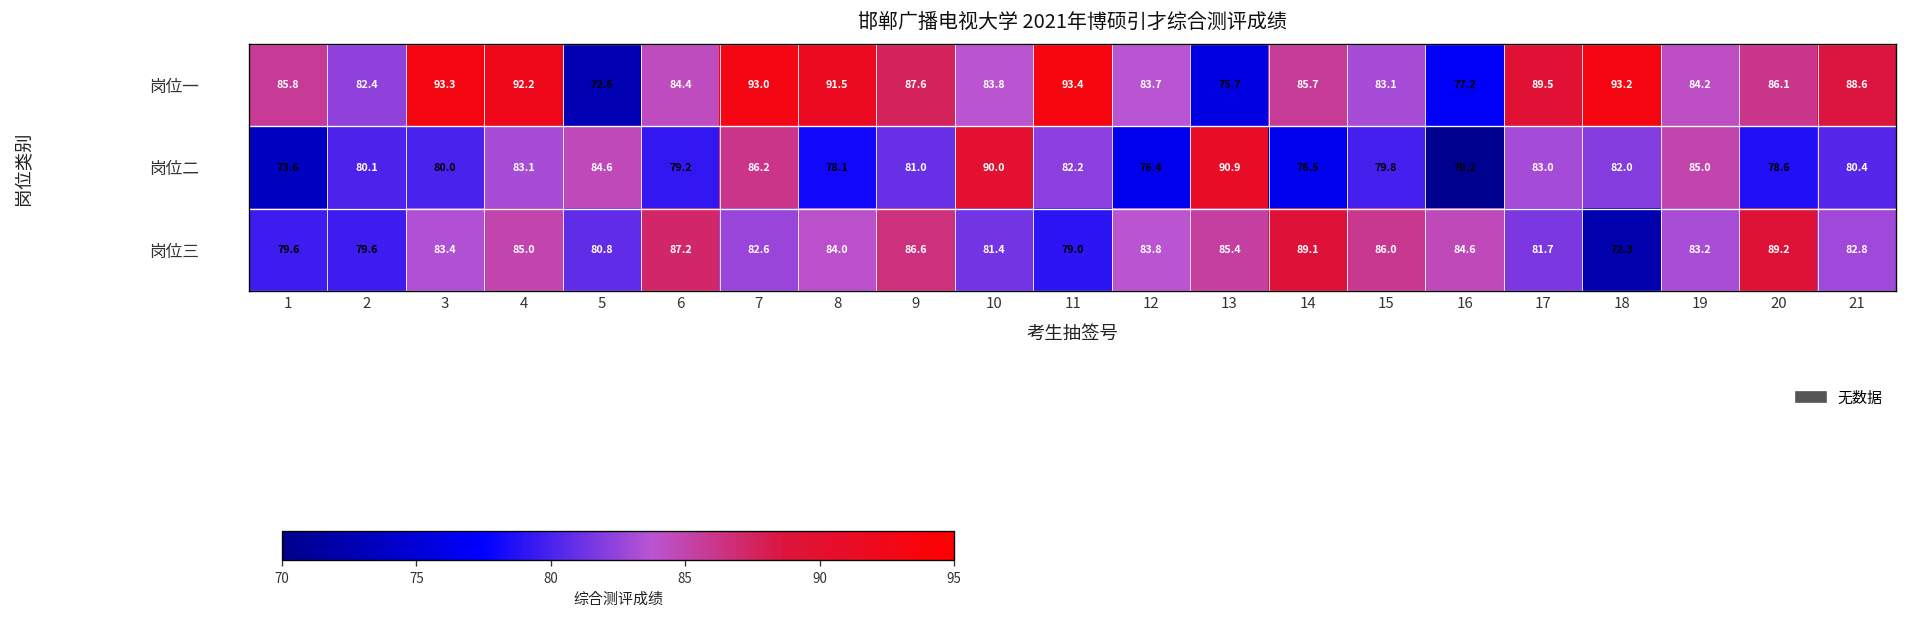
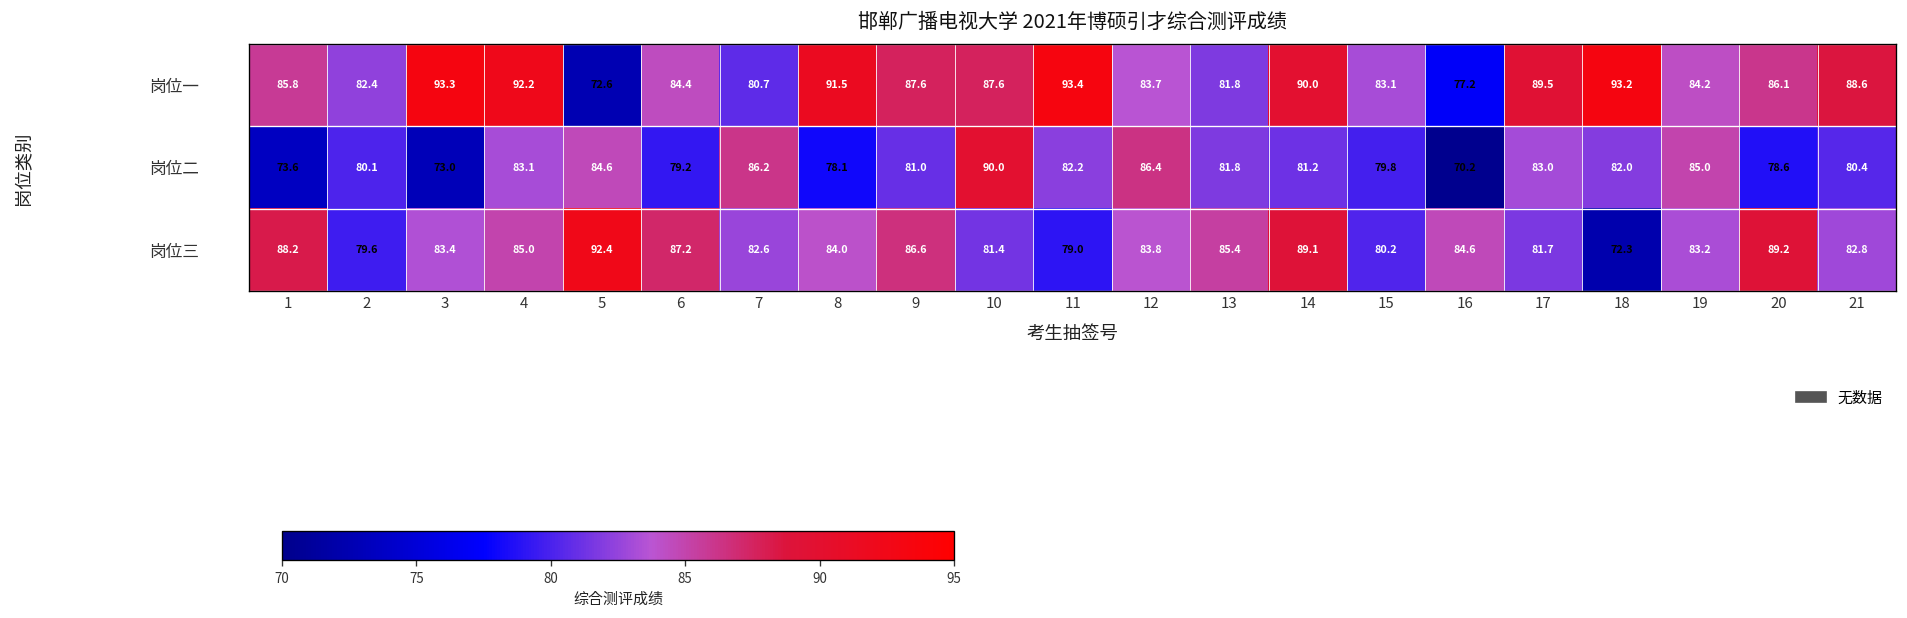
  {
    "岗位一": {
      "1": 85.8,
      "2": 82.4,
      "3": 93.3,
      "4": 92.2,
      "5": 72.6,
      "6": 84.4,
-     "7": 93.0,
+     "7": 80.7,
      "8": 91.5,
      "9": 87.6,
-     "10": 83.8,
+     "10": 87.6,
      "11": 93.4,
      "12": 83.7,
-     "13": 75.7,
-     "14": 85.7,
+     "13": 81.8,
+     "14": 90.0,
      "15": 83.1,
      "16": 77.2,
      "17": 89.5,
      "18": 93.2,
      "19": 84.2,
      "20": 86.1,
      "21": 88.6
    },
    "岗位二": {
      "1": 73.6,
      "2": 80.1,
-     "3": 80.0,
+     "3": 73.0,
      "4": 83.1,
      "5": 84.6,
      "6": 79.2,
      "7": 86.2,
      "8": 78.1,
      "9": 81.0,
      "10": 90.0,
      "11": 82.2,
-     "12": 76.4,
-     "13": 90.9,
-     "14": 76.5,
+     "12": 86.4,
+     "13": 81.8,
+     "14": 81.2,
      "15": 79.8,
      "16": 70.2,
      "17": 83.0,
      "18": 82.0,
      "19": 85.0,
      "20": 78.6,
      "21": 80.4
    },
    "岗位三": {
-     "1": 79.6,
+     "1": 88.2,
      "2": 79.6,
      "3": 83.4,
      "4": 85.0,
-     "5": 80.8,
+     "5": 92.4,
      "6": 87.2,
      "7": 82.6,
      "8": 84.0,
      "9": 86.6,
      "10": 81.4,
      "11": 79.0,
      "12": 83.8,
      "13": 85.4,
      "14": 89.1,
-     "15": 86.0,
+     "15": 80.2,
      "16": 84.6,
      "17": 81.7,
      "18": 72.3,
      "19": 83.2,
      "20": 89.2,
      "21": 82.8
    }
  }
